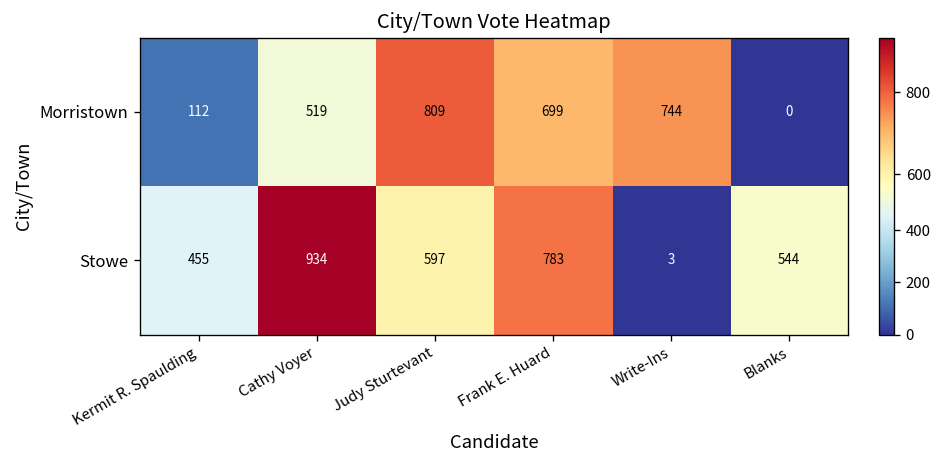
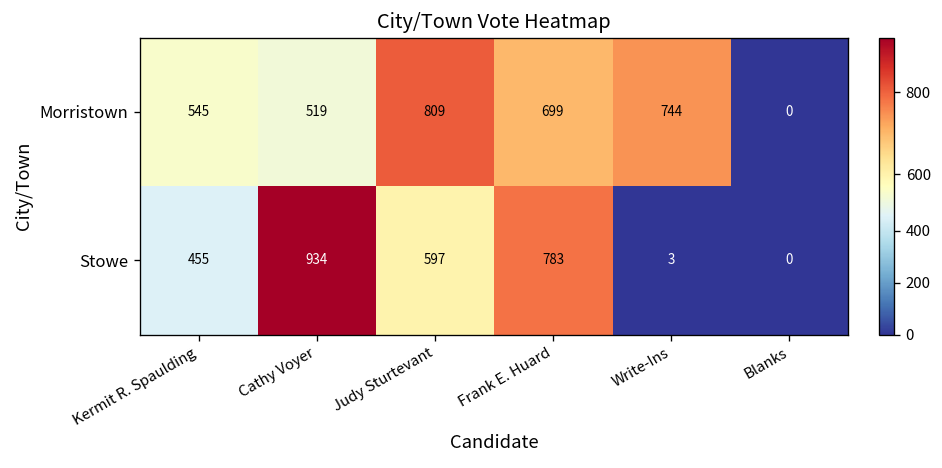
  {
    "Morristown": {
-     "Kermit R. Spaulding": 112,
+     "Kermit R. Spaulding": 545,
      "Cathy Voyer": 519,
      "Judy Sturtevant": 809,
      "Frank E. Huard": 699,
      "Write-Ins": 744,
      "Blanks": 0
    },
    "Stowe": {
      "Kermit R. Spaulding": 455,
      "Cathy Voyer": 934,
      "Judy Sturtevant": 597,
      "Frank E. Huard": 783,
      "Write-Ins": 3,
-     "Blanks": 544
+     "Blanks": 0
    }
  }
